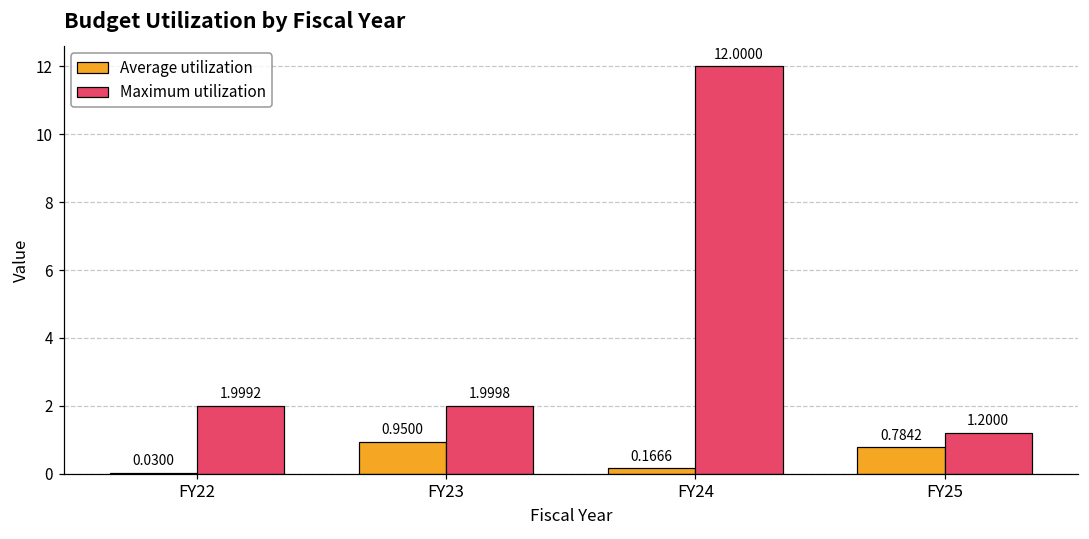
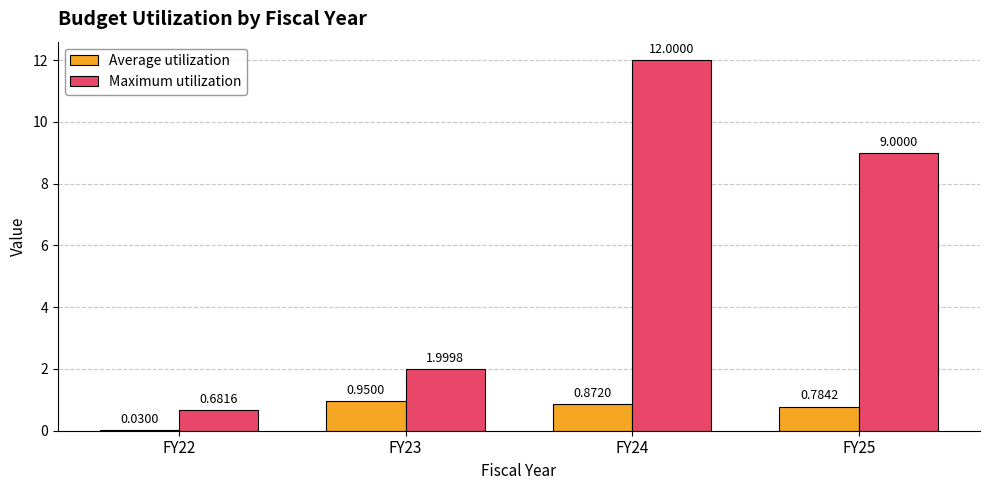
  {
    "Average utilization": {
      "FY22": 0.0300,
      "FY23": 0.9500,
-     "FY24": 0.1666,
+     "FY24": 0.8720,
      "FY25": 0.7842
    },
    "Maximum utilization": {
-     "FY22": 1.9992,
+     "FY22": 0.6816,
      "FY23": 1.9998,
      "FY24": 12.0000,
-     "FY25": 1.2000
+     "FY25": 9.0000
    }
  }
